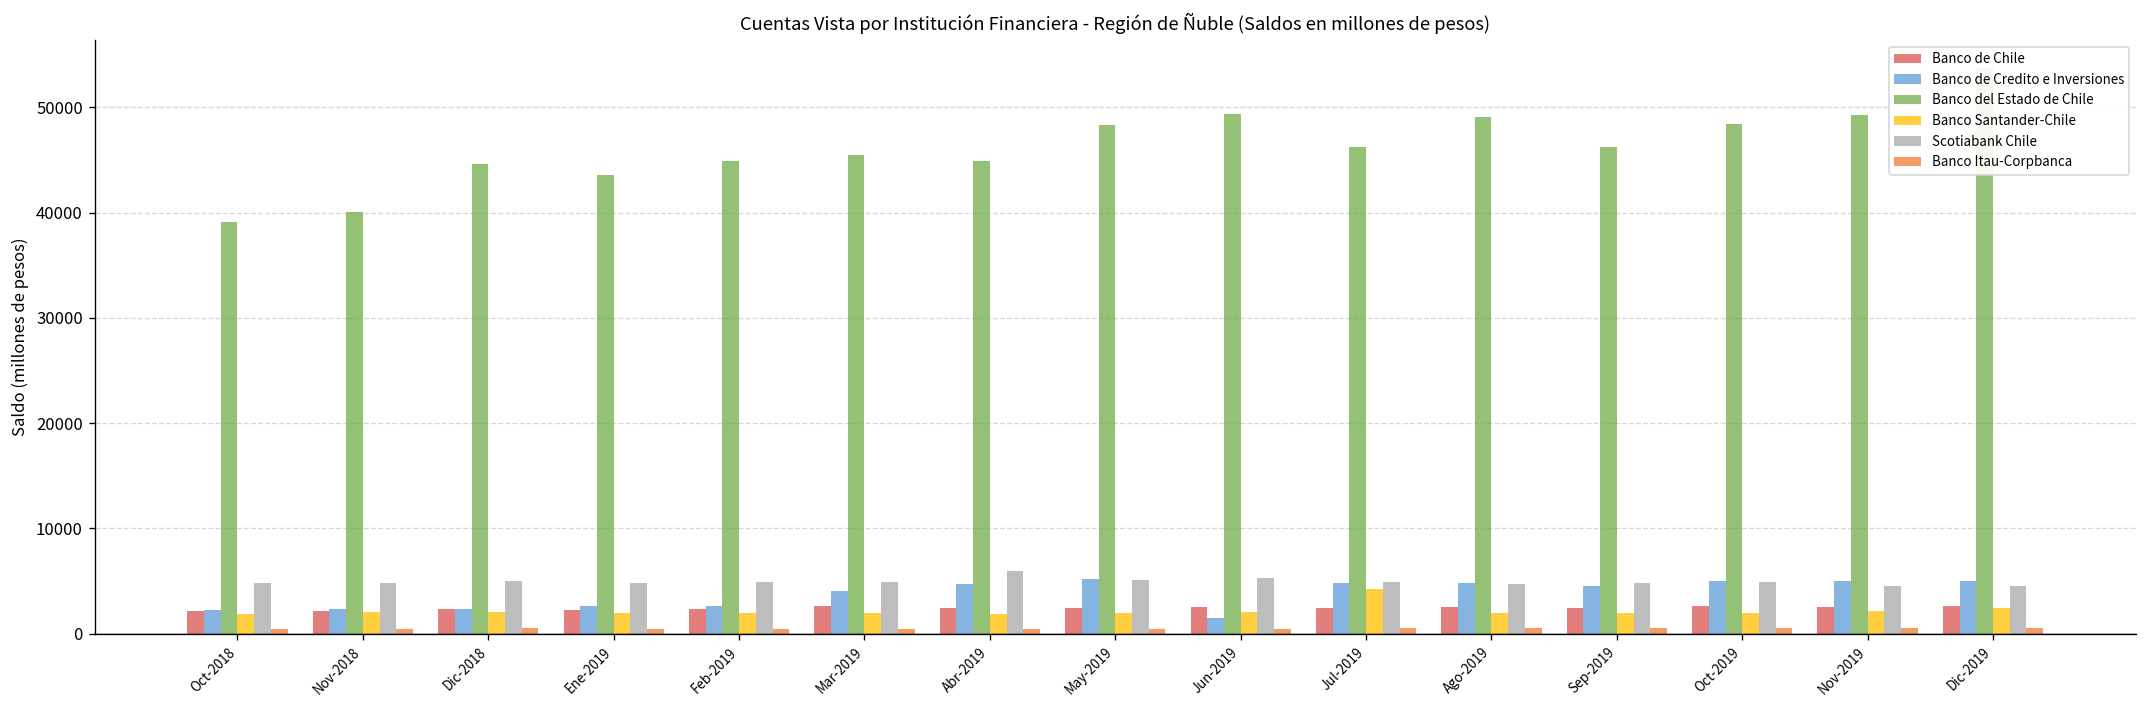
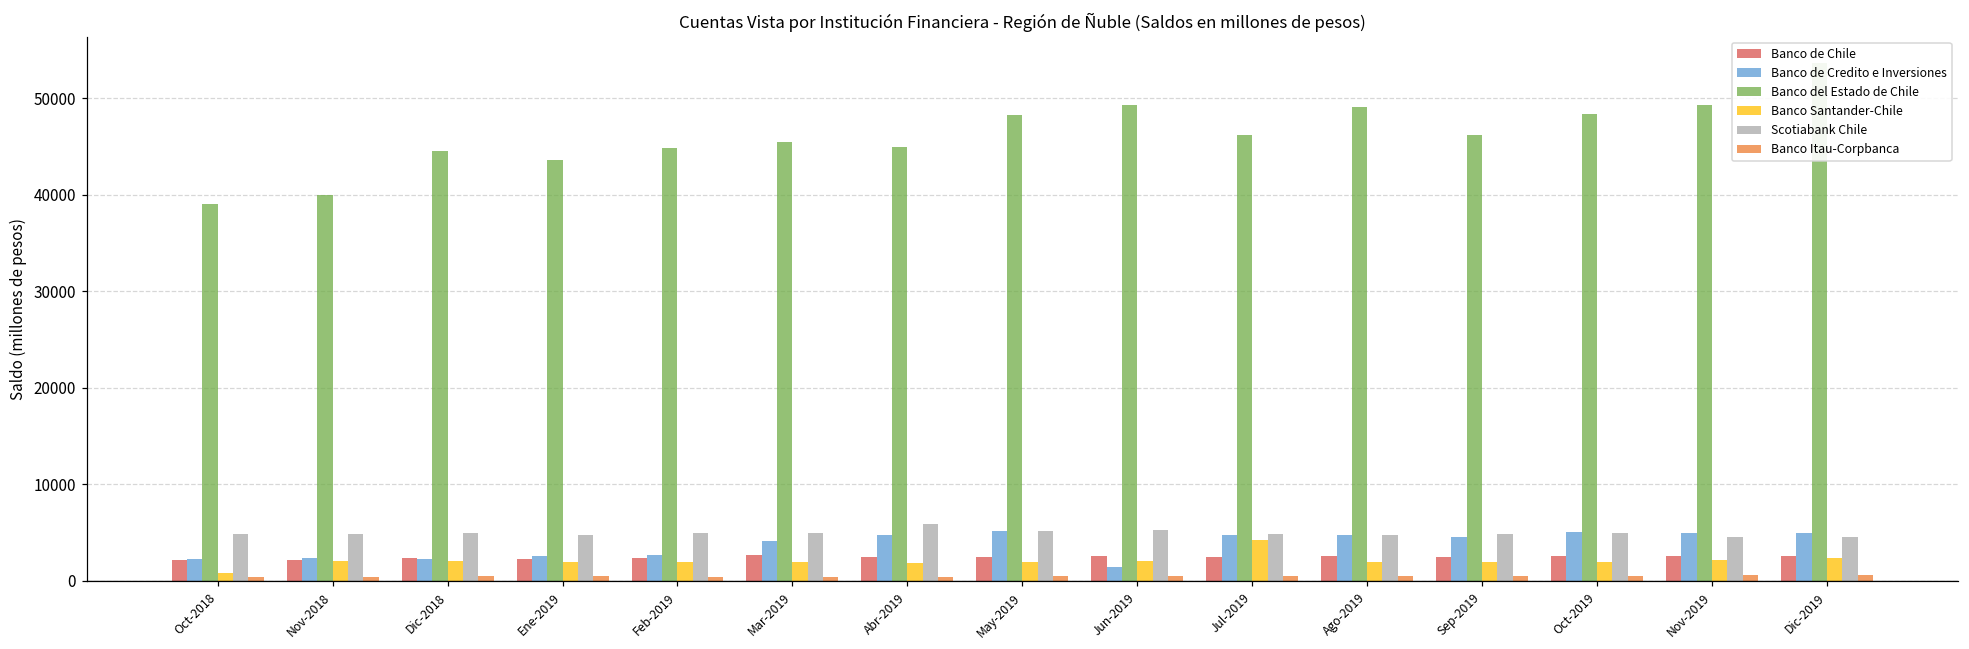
  {
    "Banco de Credito e Inversiones": {
      "Oct-2018": 2000,
      "Nov-2018": 2000,
      "Dic-2018": 2000,
      "Ene-2019": 3000,
      "Feb-2019": 3000,
      "Mar-2019": 4000,
      "Abr-2019": 5000,
      "May-2019": 5000,
      "Jun-2019": 1000,
      "Jul-2019": 5000,
      "Ago-2019": 5000,
      "Sep-2019": 5000,
      "Oct-2019": 5000,
      "Nov-2019": 5000,
      "Dic-2019": 5000
    },
    "Banco del Estado de Chile": {
      "Oct-2018": 39000,
      "Nov-2018": 40000,
      "Dic-2018": 45000,
      "Ene-2019": 44000,
      "Feb-2019": 45000,
      "Mar-2019": 45000,
      "Abr-2019": 45000,
      "May-2019": 48000,
      "Jun-2019": 49000,
      "Jul-2019": 46000,
      "Ago-2019": 49000,
      "Sep-2019": 46000,
      "Oct-2019": 48000,
      "Nov-2019": 49000
    },
    "Banco Santander-Chile": {
-     "Oct-2018": 2000,
+     "Oct-2018": 1000,
      "Nov-2018": 2000,
      "Dic-2018": 2000,
      "Ene-2019": 2000,
      "Feb-2019": 2000,
      "Mar-2019": 2000,
      "Abr-2019": 2000,
      "May-2019": 2000,
      "Jun-2019": 2000,
      "Jul-2019": 4000,
      "Ago-2019": 2000,
      "Sep-2019": 2000,
      "Oct-2019": 2000,
      "Nov-2019": 2000,
      "Dic-2019": 2000
    },
    "Scotiabank Chile": {
      "Oct-2018": 5000,
      "Nov-2018": 5000,
      "Dic-2018": 5000,
      "Ene-2019": 5000,
      "Feb-2019": 5000,
      "Mar-2019": 5000,
      "Abr-2019": 6000,
      "May-2019": 5000,
      "Jun-2019": 5000,
      "Jul-2019": 5000,
      "Ago-2019": 5000,
      "Sep-2019": 5000,
      "Oct-2019": 5000,
      "Nov-2019": 5000,
      "Dic-2019": 5000
    }
  }
